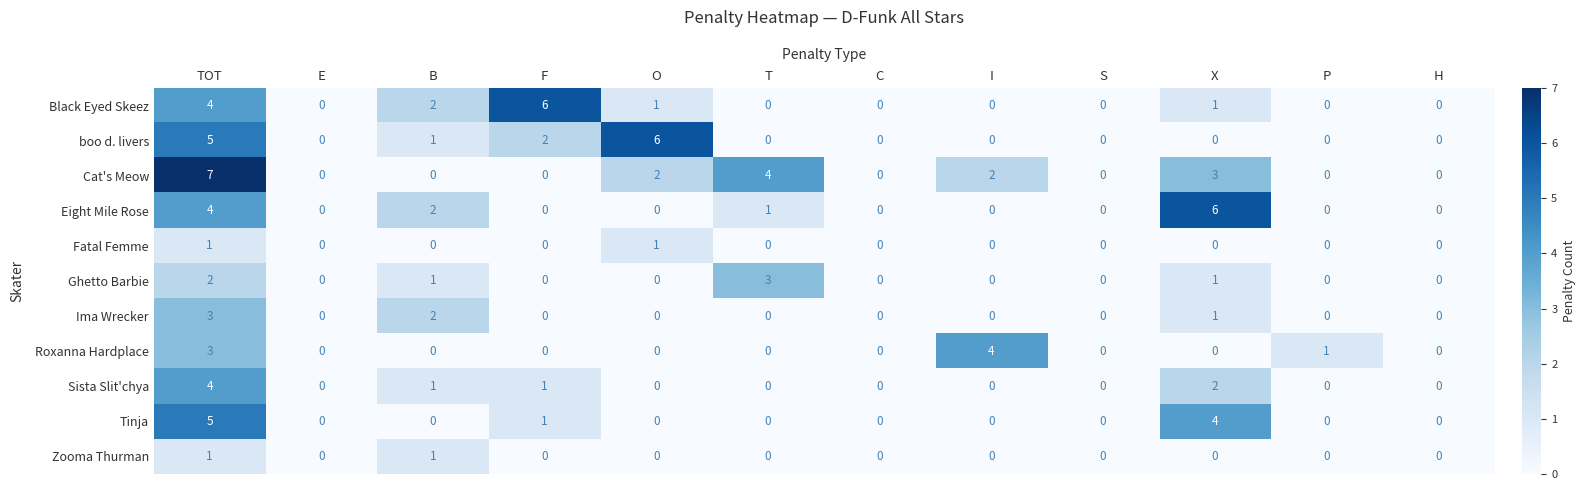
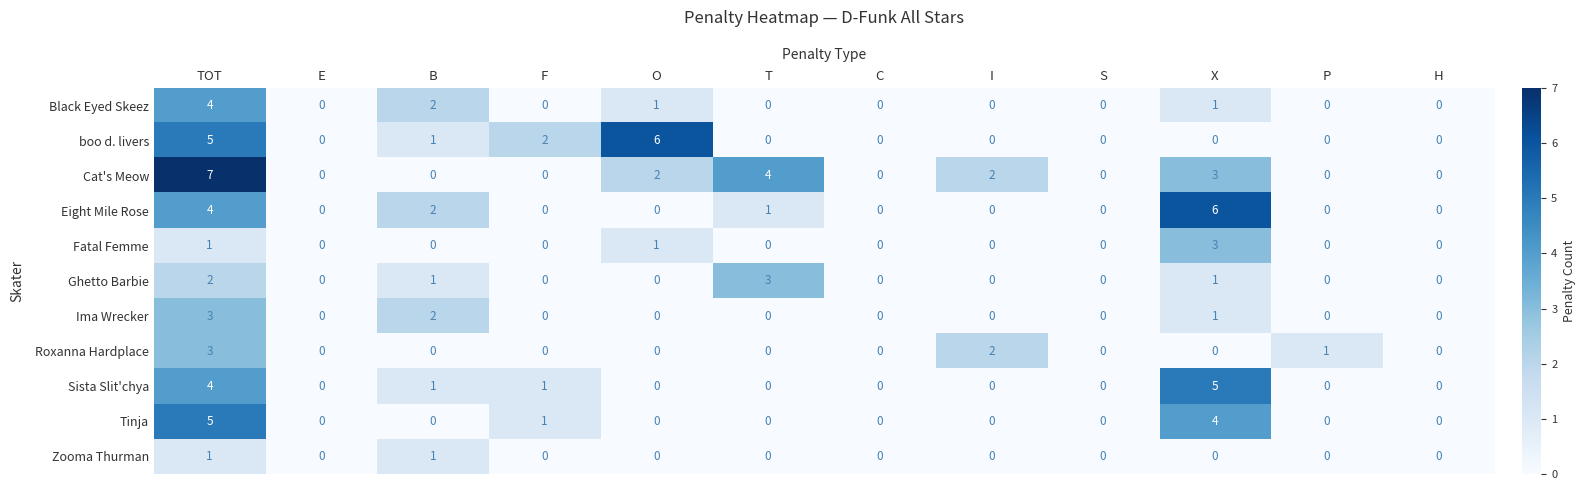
  {
    "Black Eyed Skeez": {
      "TOT": 4,
      "E": 0,
      "B": 2,
-     "F": 6,
+     "F": 0,
      "O": 1,
      "T": 0,
      "C": 0,
      "I": 0,
      "S": 0,
      "X": 1,
      "P": 0,
      "H": 0
    },
    "boo d. livers": {
      "TOT": 5,
      "E": 0,
      "B": 1,
      "F": 2,
      "O": 6,
      "T": 0,
      "C": 0,
      "I": 0,
      "S": 0,
      "X": 0,
      "P": 0,
      "H": 0
    },
    "Cat's Meow": {
      "TOT": 7,
      "E": 0,
      "B": 0,
      "F": 0,
      "O": 2,
      "T": 4,
      "C": 0,
      "I": 2,
      "S": 0,
      "X": 3,
      "P": 0,
      "H": 0
    },
    "Eight Mile Rose": {
      "TOT": 4,
      "E": 0,
      "B": 2,
      "F": 0,
      "O": 0,
      "T": 1,
      "C": 0,
      "I": 0,
      "S": 0,
      "X": 6,
      "P": 0,
      "H": 0
    },
    "Fatal Femme": {
      "TOT": 1,
      "E": 0,
      "B": 0,
      "F": 0,
      "O": 1,
      "T": 0,
      "C": 0,
      "I": 0,
      "S": 0,
-     "X": 0,
+     "X": 3,
      "P": 0,
      "H": 0
    },
    "Ghetto Barbie": {
      "TOT": 2,
      "E": 0,
      "B": 1,
      "F": 0,
      "O": 0,
      "T": 3,
      "C": 0,
      "I": 0,
      "S": 0,
      "X": 1,
      "P": 0,
      "H": 0
    },
    "Ima Wrecker": {
      "TOT": 3,
      "E": 0,
      "B": 2,
      "F": 0,
      "O": 0,
      "T": 0,
      "C": 0,
      "I": 0,
      "S": 0,
      "X": 1,
      "P": 0,
      "H": 0
    },
    "Roxanna Hardplace": {
      "TOT": 3,
      "E": 0,
      "B": 0,
      "F": 0,
      "O": 0,
      "T": 0,
      "C": 0,
-     "I": 4,
+     "I": 2,
      "S": 0,
      "X": 0,
      "P": 1,
      "H": 0
    },
    "Sista Slit'chya": {
      "TOT": 4,
      "E": 0,
      "B": 1,
      "F": 1,
      "O": 0,
      "T": 0,
      "C": 0,
      "I": 0,
      "S": 0,
-     "X": 2,
+     "X": 5,
      "P": 0,
      "H": 0
    },
    "Tinja": {
      "TOT": 5,
      "E": 0,
      "B": 0,
      "F": 1,
      "O": 0,
      "T": 0,
      "C": 0,
      "I": 0,
      "S": 0,
      "X": 4,
      "P": 0,
      "H": 0
    },
    "Zooma Thurman": {
      "TOT": 1,
      "E": 0,
      "B": 1,
      "F": 0,
      "O": 0,
      "T": 0,
      "C": 0,
      "I": 0,
      "S": 0,
      "X": 0,
      "P": 0,
      "H": 0
    }
  }
